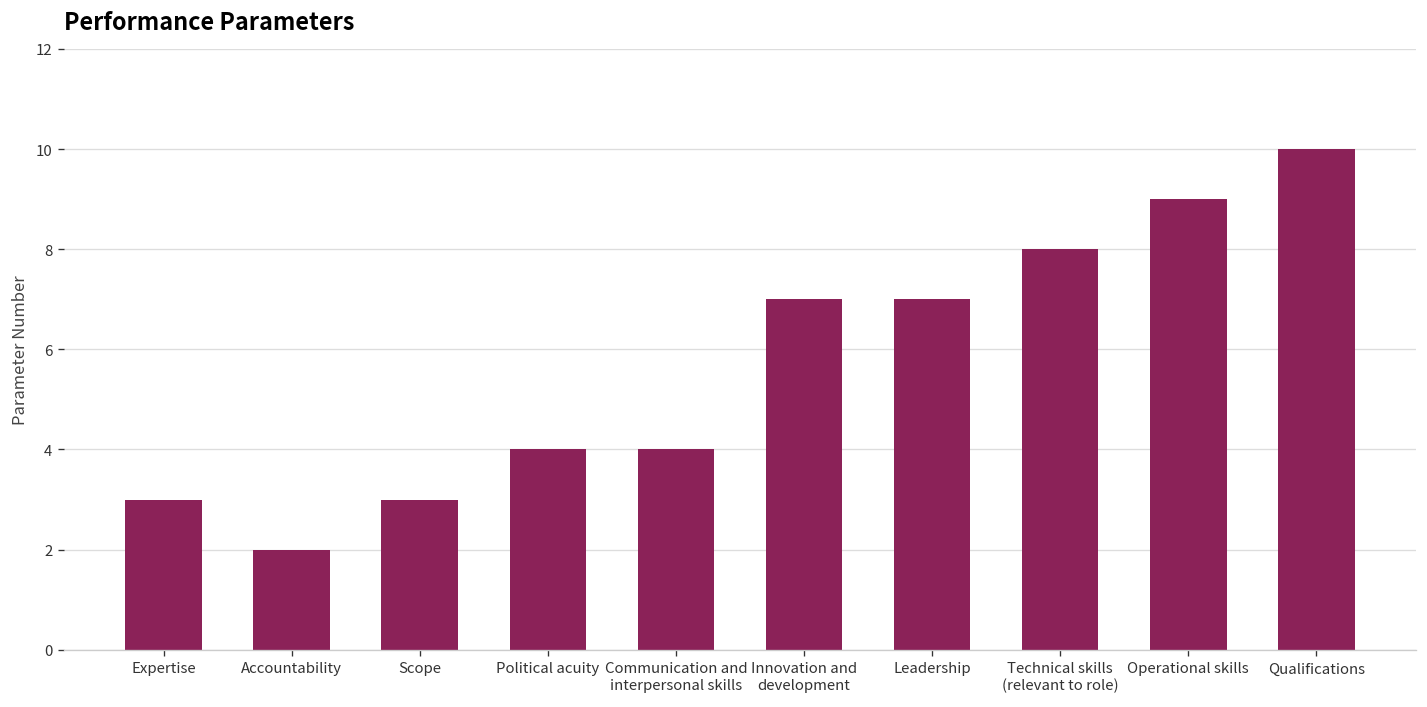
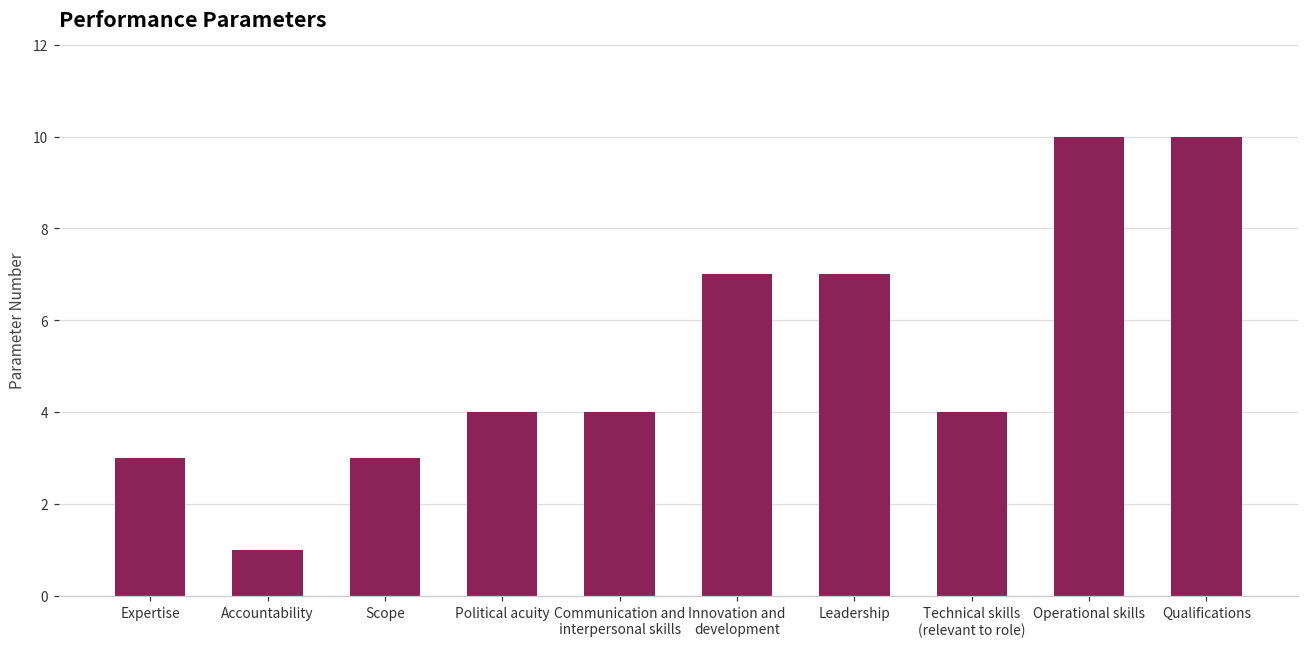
  {
    "Expertise": 3,
-   "Accountability": 2,
+   "Accountability": 1,
    "Scope": 3,
    "Political acuity": 4,
    "Communication and interpersonal skills": 4,
    "Innovation and development": 7,
    "Leadership": 7,
-   "Technical skills (relevant to role)": 8,
-   "Operational skills": 9,
+   "Technical skills (relevant to role)": 4,
+   "Operational skills": 10,
    "Qualifications": 10
  }
